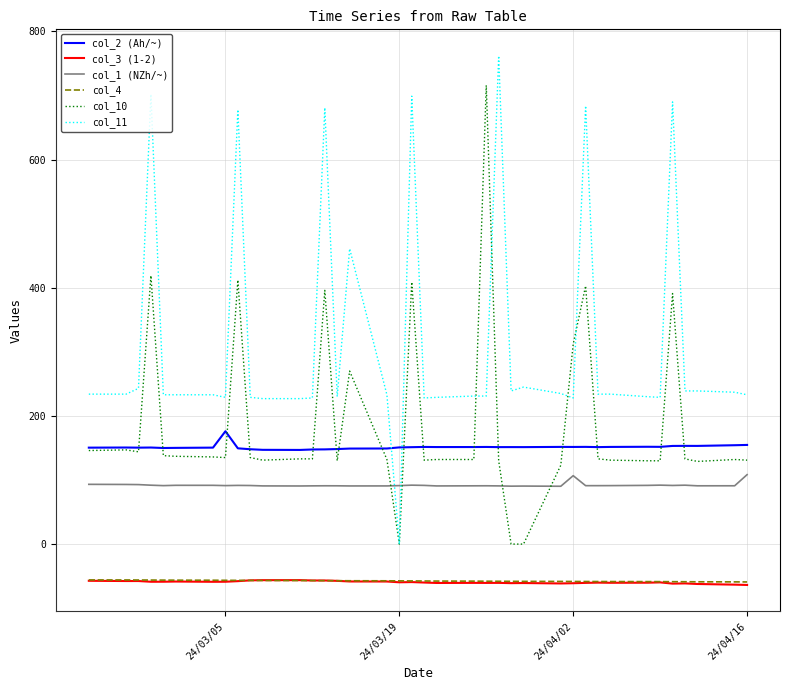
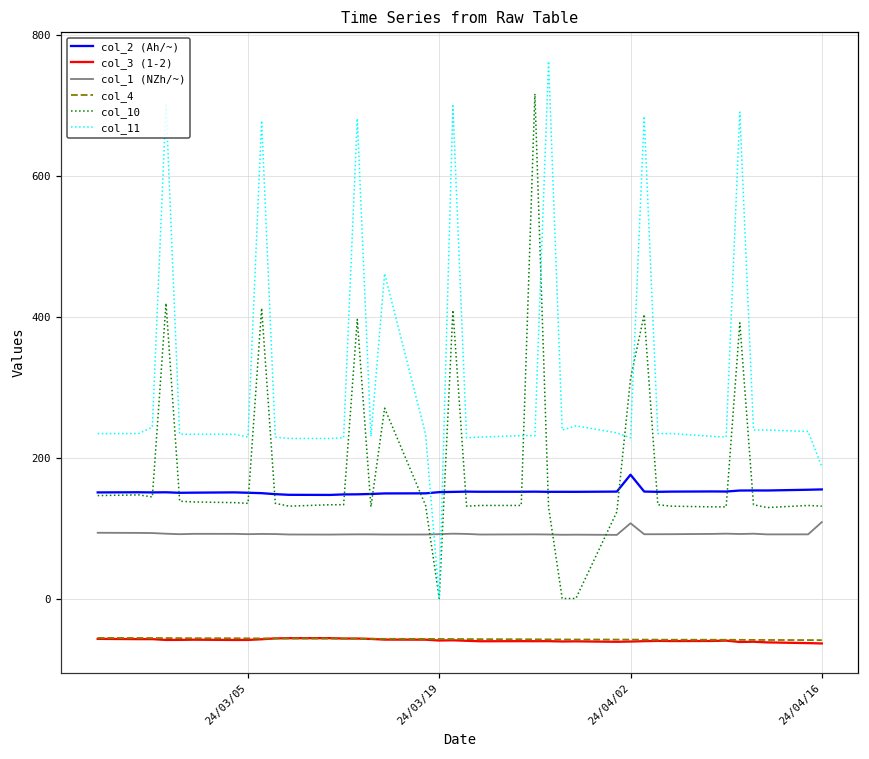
  {
    "col_2 (Ah/~)": {
-     "24/03/05": 180,
+     "24/03/05": 150,
      "24/03/19": 150,
-     "24/04/02": 150,
+     "24/04/02": 180,
      "24/04/16": 150
    },
    "col_3 (1-2)": {
      "24/04/16": -60
    },
    "col_1 (NZh/~)": {
      "24/03/05": 90,
      "24/03/19": 90,
      "24/04/02": 110,
      "24/04/16": 110
    },
    "col_4": {
      "24/04/16": -60
    },
    "col_10": {
      "24/03/05": 140,
      "24/04/02": 310,
      "24/04/16": 130
    },
    "col_11": {
      "24/03/05": 230,
      "24/04/02": 230,
-     "24/04/16": 230
+     "24/04/16": 190
    }
  }
